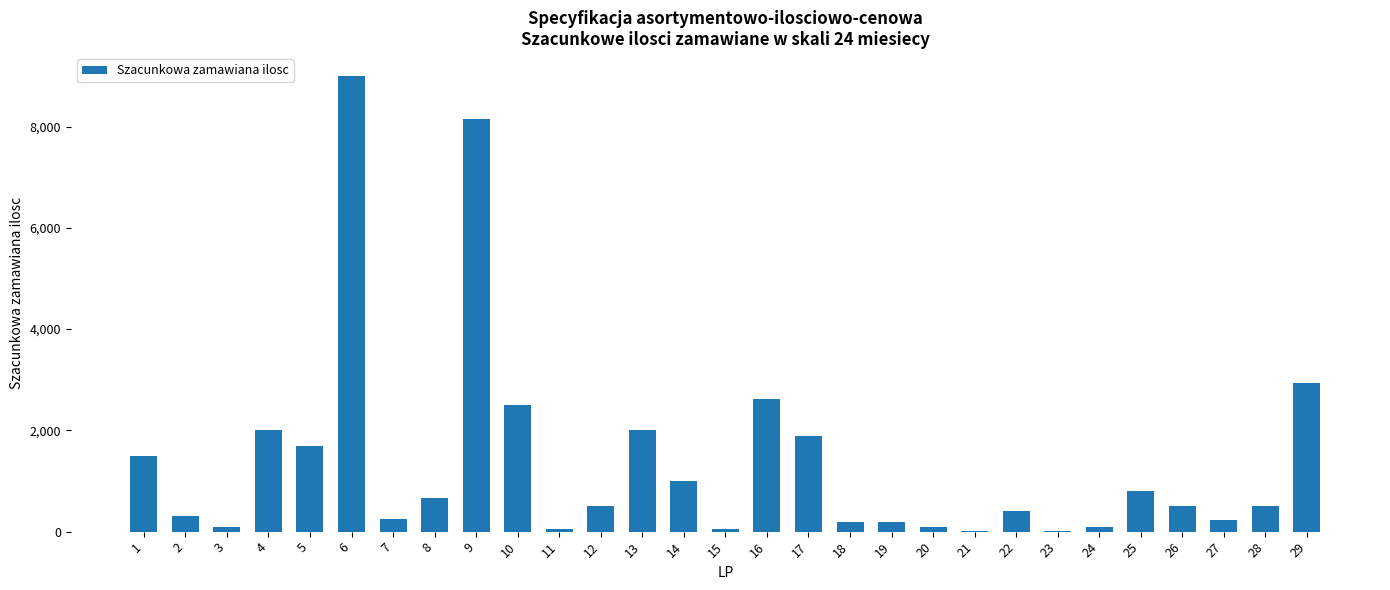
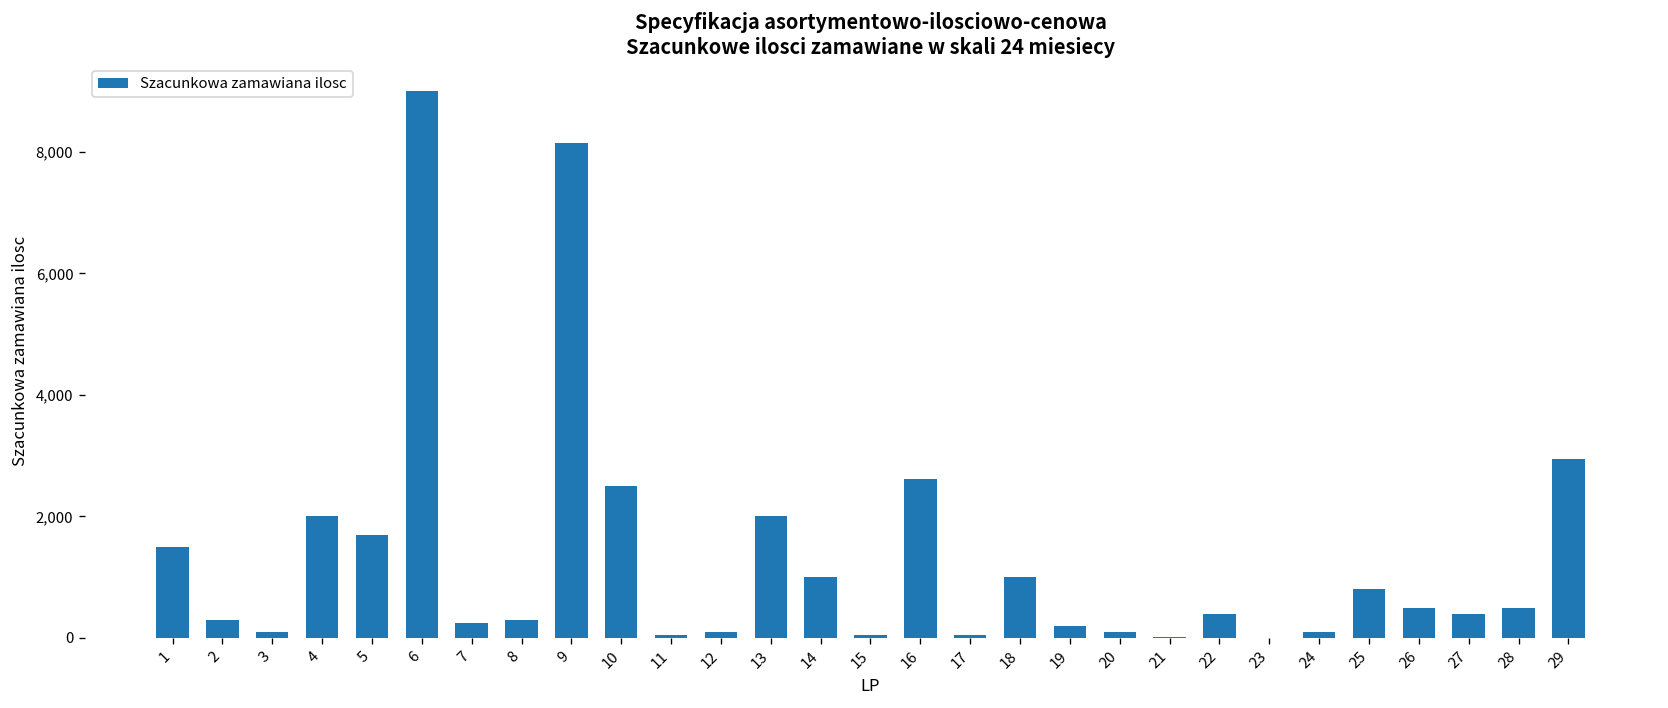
  {
    "1": "1,500",
    "2": "300",
    "3": "100",
    "4": "2,000",
    "5": "1,700",
    "6": "9,000",
    "7": "200",
-   "8": "700",
+   "8": "300",
    "9": "8,200",
    "10": "2,500",
    "11": "100",
-   "12": "500",
+   "12": "100",
    "13": "2,000",
    "14": "1,000",
    "15": "100",
    "16": "2,600",
-   "17": "1,900",
-   "18": "200",
+   "17": "100",
+   "18": "1,000",
    "19": "200",
    "20": "100",
    "22": "400",
    "24": "100",
    "25": "800",
    "26": "500",
-   "27": "200",
+   "27": "400",
    "28": "500",
    "29": "2,900"
  }
